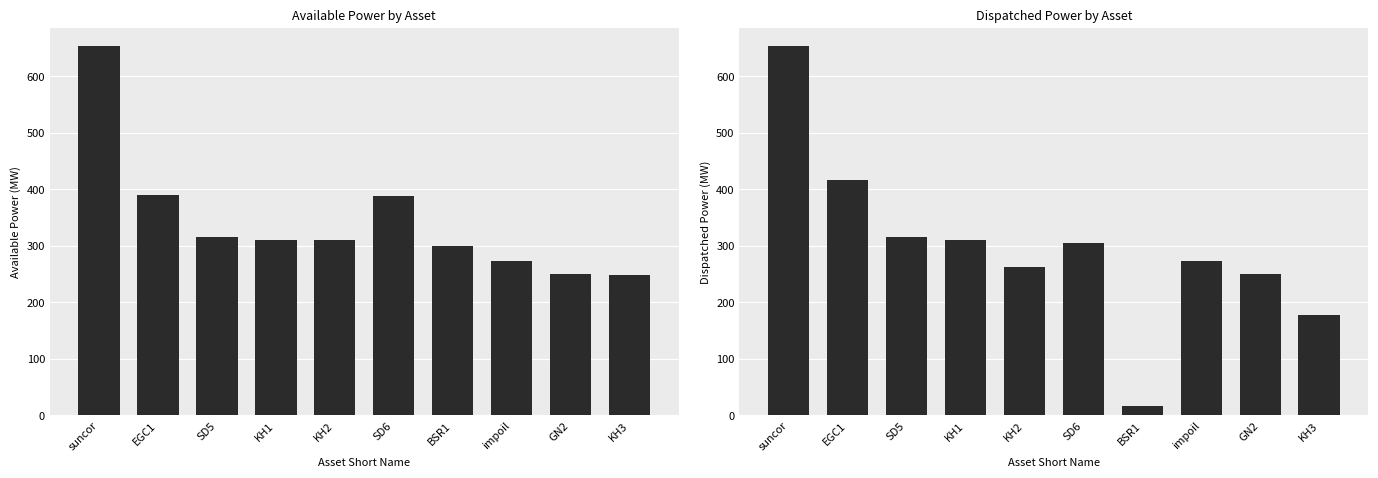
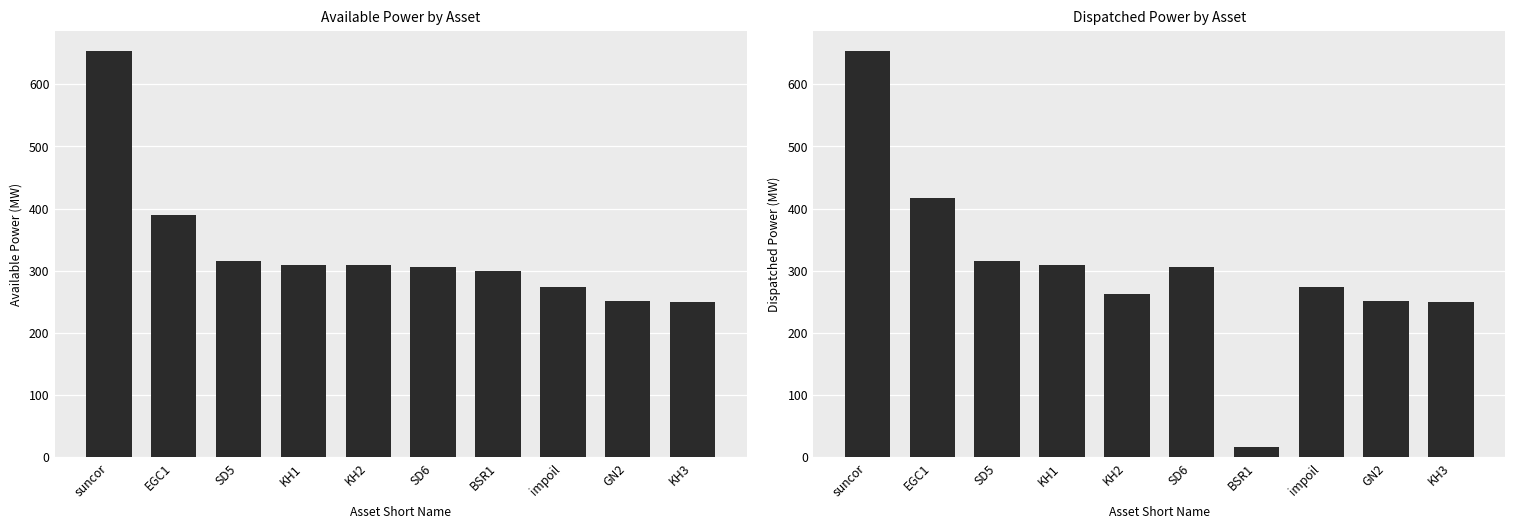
  {
    "Available Power by Asset": {
      "suncor": 650,
      "EGC1": 390,
      "SD5": 320,
      "KH1": 310,
      "KH2": 310,
-     "SD6": 390,
+     "SD6": 310,
      "BSR1": 300,
      "impoil": 270,
      "GN2": 250,
      "KH3": 250
    },
    "Dispatched Power by Asset": {
      "suncor": 650,
      "EGC1": 420,
      "SD5": 320,
      "KH1": 310,
      "KH2": 260,
      "SD6": 310,
      "BSR1": 20,
      "impoil": 270,
      "GN2": 250,
-     "KH3": 180
+     "KH3": 250
    }
  }
